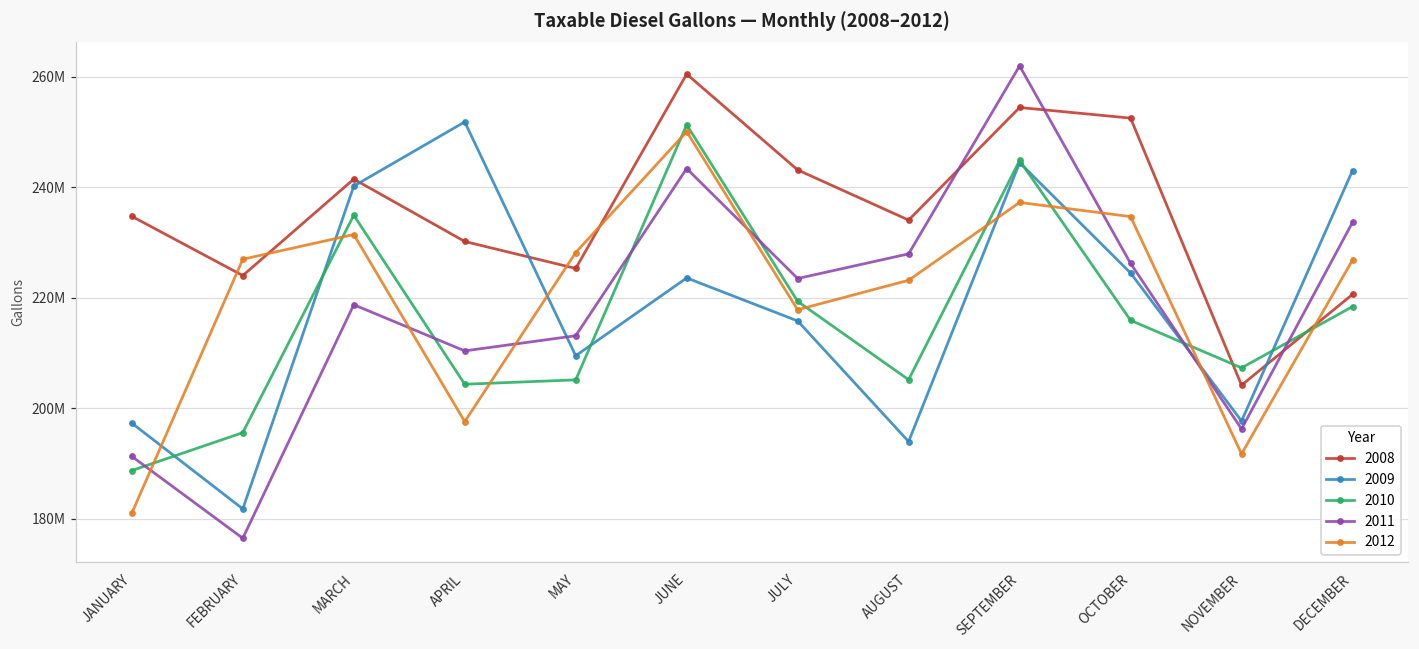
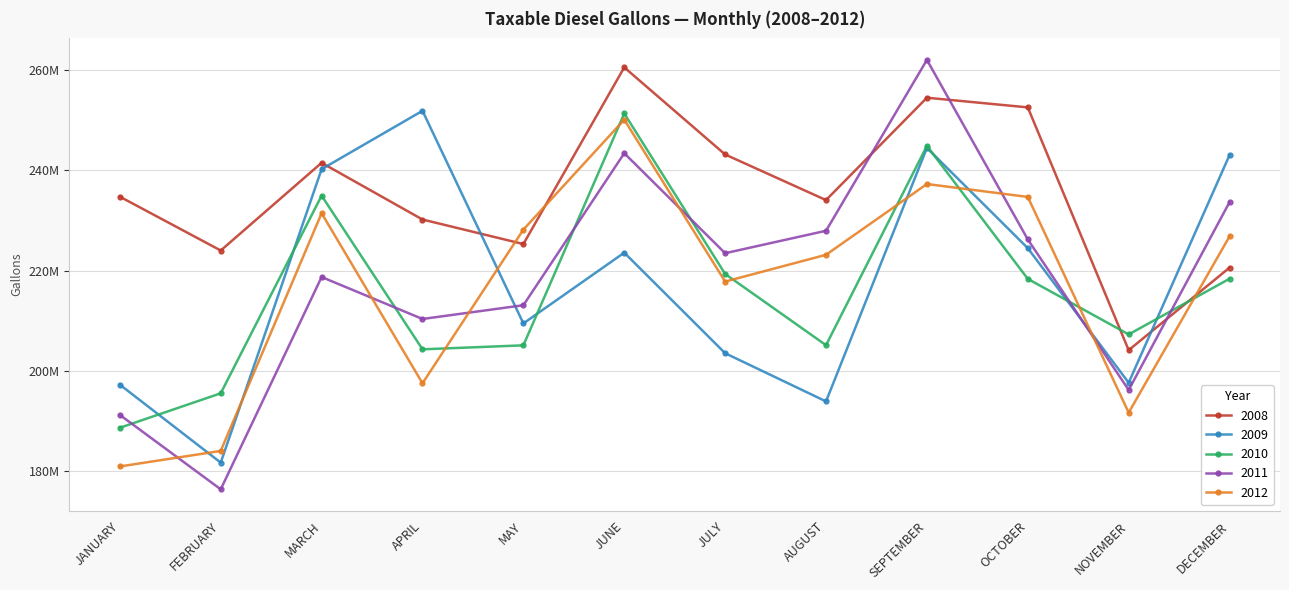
  {
    "2008": {
      "JANUARY": 235000000,
      "FEBRUARY": 224000000,
      "MARCH": 241000000,
      "APRIL": 230000000,
      "MAY": 225000000,
      "JUNE": 260000000,
      "JULY": 243000000,
      "AUGUST": 234000000,
      "SEPTEMBER": 254000000,
      "OCTOBER": 252000000,
      "NOVEMBER": 204000000,
      "DECEMBER": 221000000
    },
    "2009": {
      "JANUARY": 197000000,
      "FEBRUARY": 182000000,
      "MARCH": 240000000,
      "APRIL": 252000000,
      "MAY": 209000000,
      "JUNE": 224000000,
-     "JULY": 216000000,
+     "JULY": 204000000,
      "AUGUST": 194000000,
      "OCTOBER": 224000000,
      "NOVEMBER": 198000000,
      "DECEMBER": 243000000
    },
    "2010": {
      "JANUARY": 189000000,
      "FEBRUARY": 196000000,
      "MARCH": 235000000,
      "APRIL": 204000000,
      "MAY": 205000000,
      "JUNE": 251000000,
      "JULY": 219000000,
      "AUGUST": 205000000,
-     "OCTOBER": 216000000,
+     "OCTOBER": 218000000,
      "NOVEMBER": 207000000,
      "DECEMBER": 218000000
    },
    "2011": {
      "JANUARY": 191000000,
      "FEBRUARY": 176000000,
      "MARCH": 219000000,
      "APRIL": 210000000,
      "MAY": 213000000,
      "JUNE": 243000000,
      "JULY": 223000000,
      "AUGUST": 228000000,
      "SEPTEMBER": 262000000,
      "OCTOBER": 226000000,
      "NOVEMBER": 196000000,
      "DECEMBER": 234000000
    },
    "2012": {
      "JANUARY": 181000000,
-     "FEBRUARY": 227000000,
+     "FEBRUARY": 184000000,
      "MARCH": 231000000,
      "APRIL": 198000000,
      "MAY": 228000000,
      "JUNE": 250000000,
      "JULY": 218000000,
      "AUGUST": 223000000,
      "SEPTEMBER": 237000000,
      "OCTOBER": 235000000,
      "NOVEMBER": 192000000,
      "DECEMBER": 227000000
    }
  }
